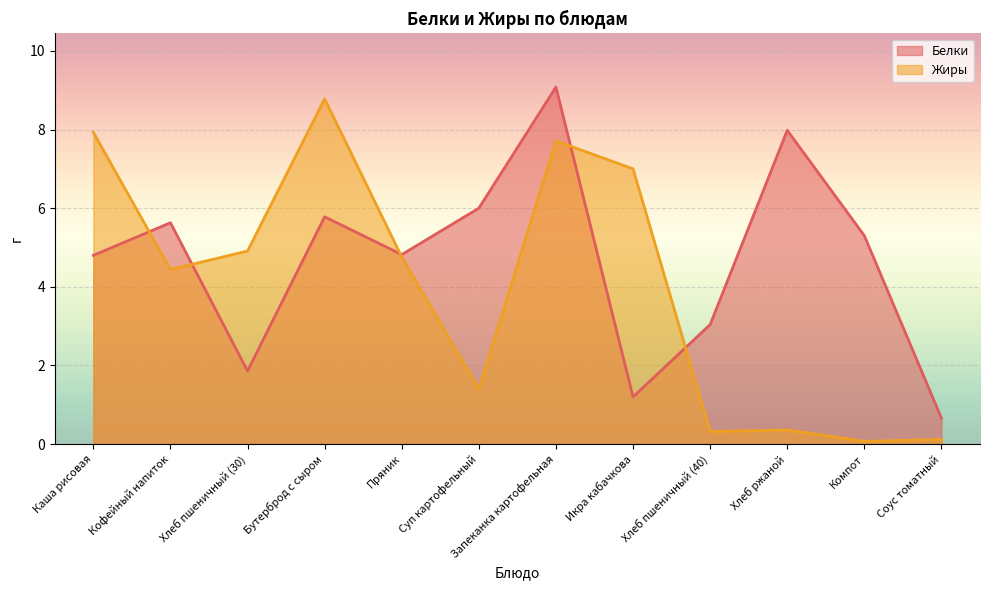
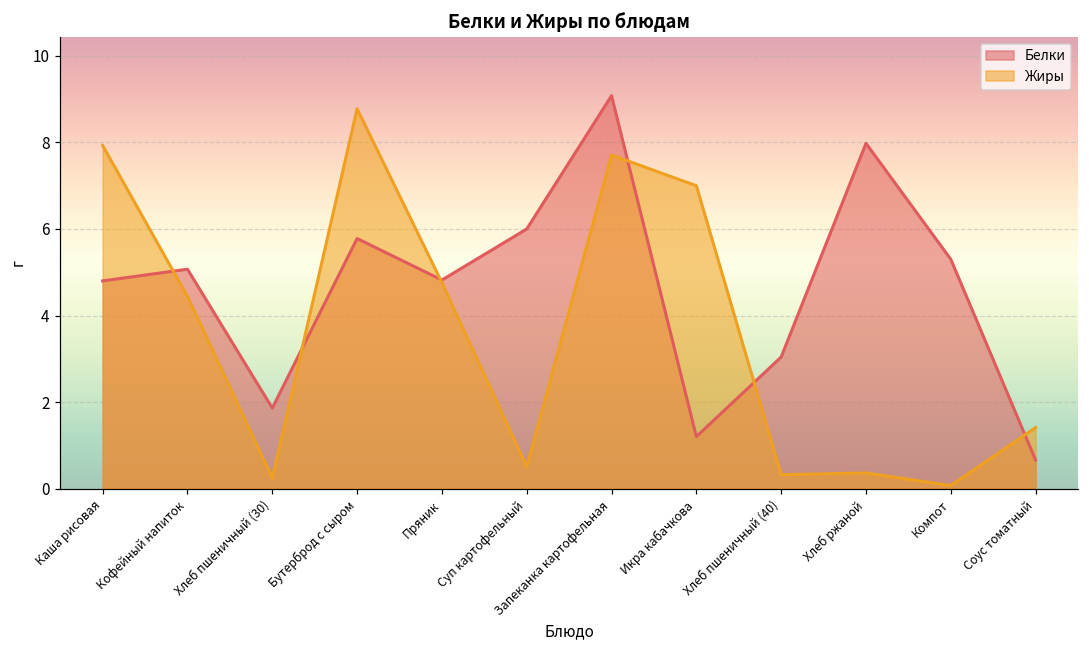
  {
    "Белки": {
      "Каша рисовая": 4.8,
-     "Кофейный напиток": 5.6,
+     "Кофейный напиток": 5.1,
      "Хлеб пшеничный (30)": 1.9,
      "Бутерброд с сыром": 5.8,
      "Суп картофельный": 6.0,
      "Запеканка картофельная": 9.1,
      "Икра кабачкова": 1.2,
      "Хлеб пшеничный (40)": 3.0,
      "Хлеб ржаной": 8.0,
      "Компот": 5.3,
      "Соус томатный": 0.7
    },
    "Жиры": {
      "Каша рисовая": 7.9,
      "Кофейный напиток": 4.4,
-     "Хлеб пшеничный (30)": 4.9,
+     "Хлеб пшеничный (30)": 0.2,
      "Бутерброд с сыром": 8.8,
-     "Суп картофельный": 1.4,
+     "Суп картофельный": 0.5,
      "Запеканка картофельная": 7.7,
      "Икра кабачкова": 7.0,
      "Хлеб пшеничный (40)": 0.3,
      "Хлеб ржаной": 0.4,
      "Компот": 0.1,
-     "Соус томатный": 0.1
+     "Соус томатный": 1.4
    }
  }
